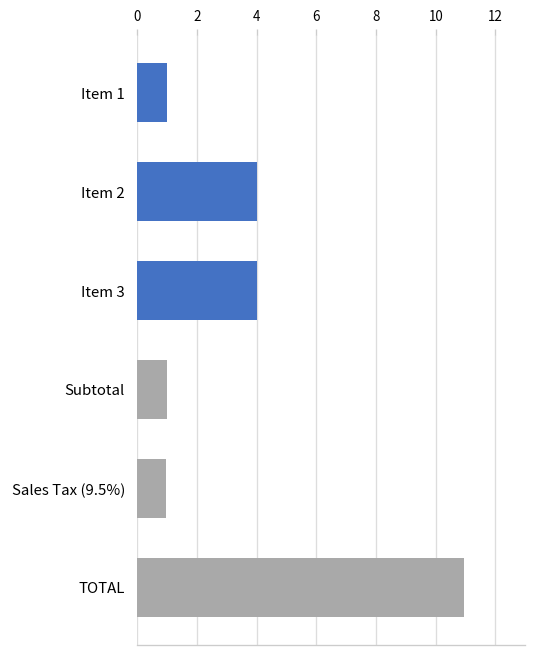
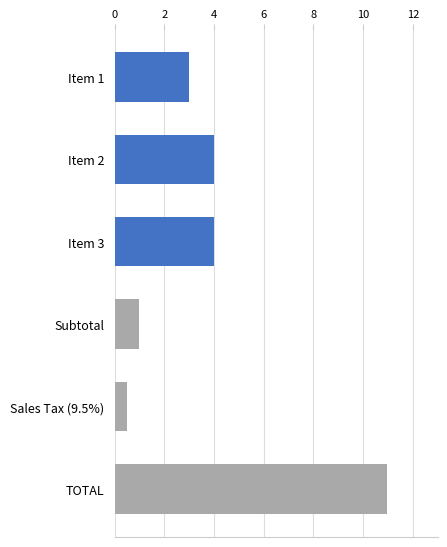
  {
-   "Item 1": 1,
+   "Item 1": 3,
    "Item 2": 4.0,
    "Item 3": 4.0,
    "Subtotal": 1.0,
-   "Sales Tax (9.5%)": 1.0,
+   "Sales Tax (9.5%)": 0.5,
    "TOTAL": 11.0
  }
